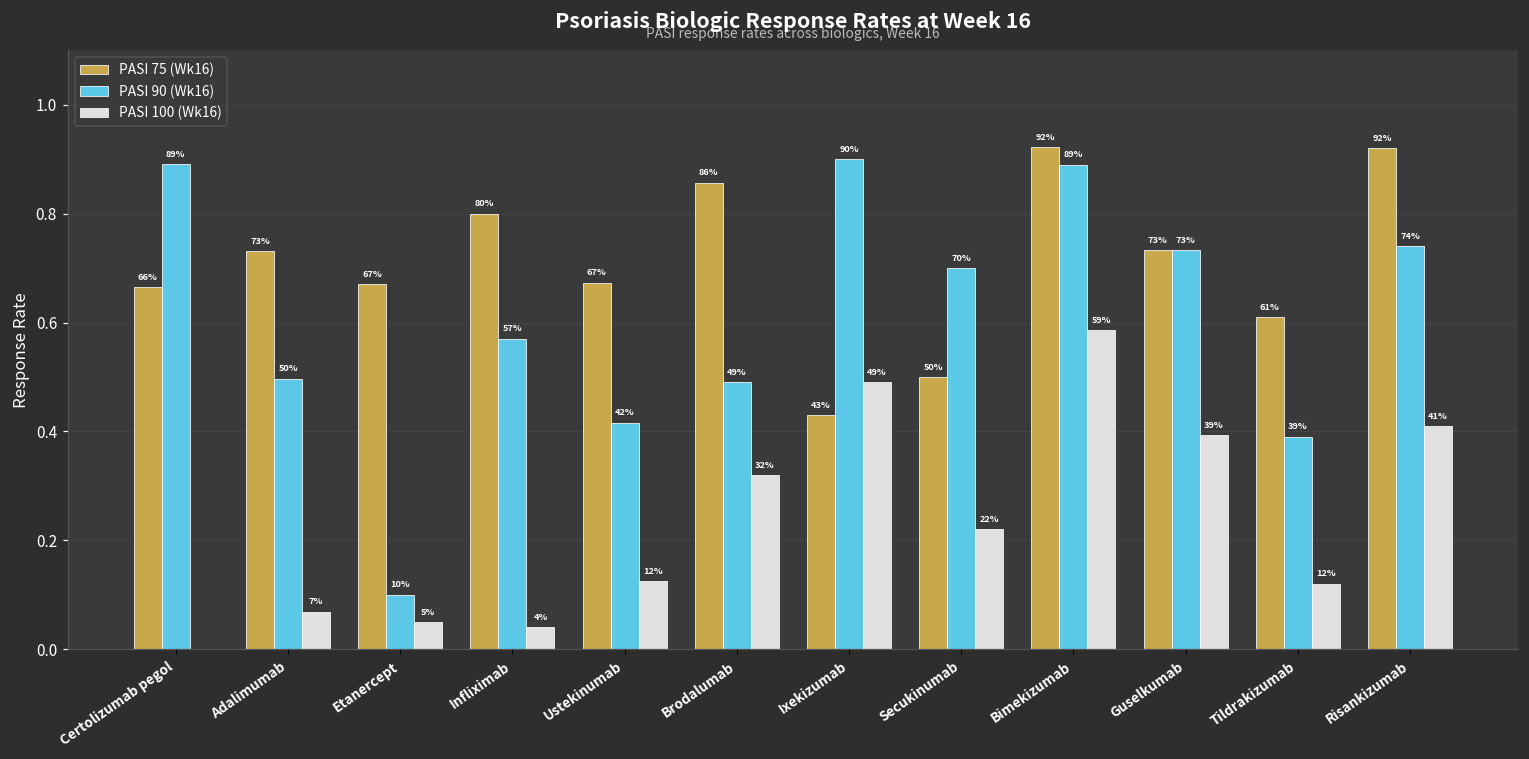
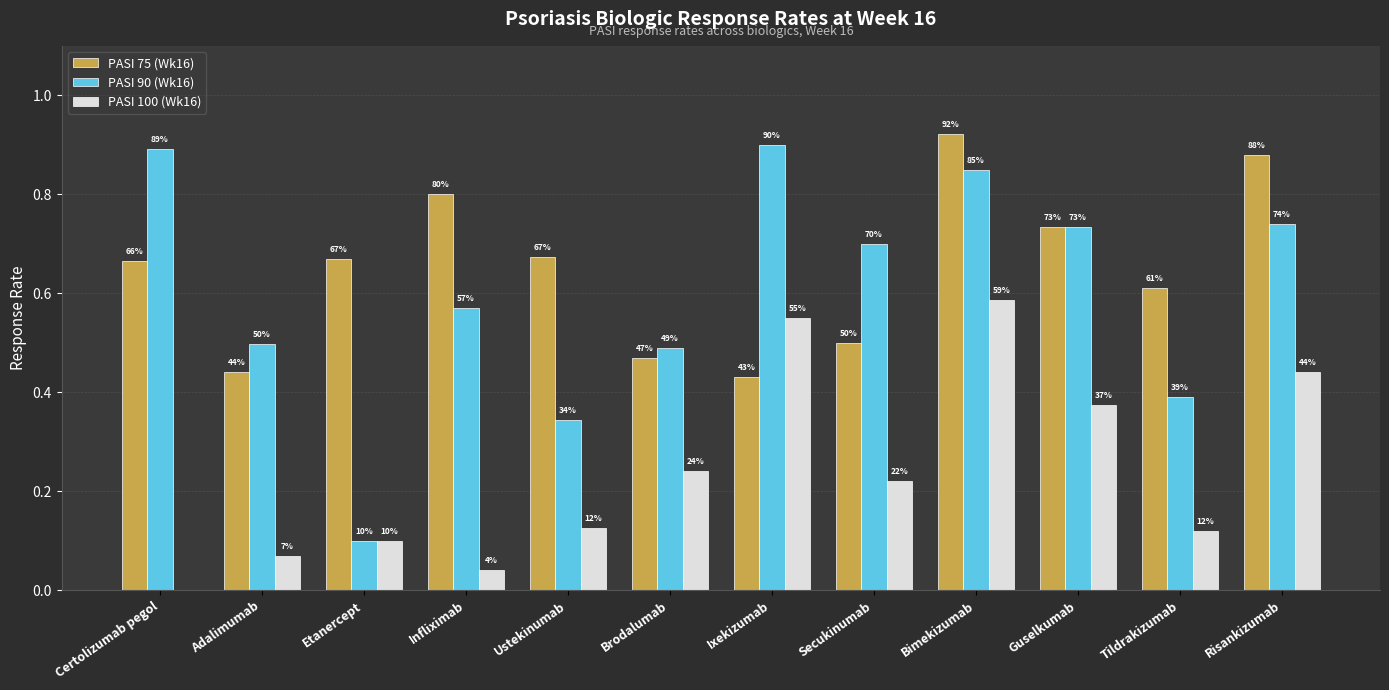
  {
    "PASI 75 (Wk16)": {
      "Certolizumab pegol": "66%",
-     "Adalimumab": "73%",
+     "Adalimumab": "44%",
      "Etanercept": "67%",
      "Infliximab": "80%",
      "Ustekinumab": "67%",
-     "Brodalumab": "86%",
+     "Brodalumab": "47%",
      "Ixekizumab": "43%",
      "Secukinumab": "50%",
      "Bimekizumab": "92%",
      "Guselkumab": "73%",
      "Tildrakizumab": "61%",
-     "Risankizumab": "92%"
+     "Risankizumab": "88%"
    },
    "PASI 90 (Wk16)": {
      "Certolizumab pegol": "89%",
      "Adalimumab": "50%",
      "Etanercept": "10%",
      "Infliximab": "57%",
-     "Ustekinumab": "42%",
+     "Ustekinumab": "34%",
      "Brodalumab": "49%",
      "Ixekizumab": "90%",
      "Secukinumab": "70%",
-     "Bimekizumab": "89%",
+     "Bimekizumab": "85%",
      "Guselkumab": "73%",
      "Tildrakizumab": "39%",
      "Risankizumab": "74%"
    },
    "PASI 100 (Wk16)": {
      "Adalimumab": "7%",
-     "Etanercept": "5%",
+     "Etanercept": "10%",
      "Infliximab": "4%",
      "Ustekinumab": "12%",
-     "Brodalumab": "32%",
-     "Ixekizumab": "49%",
+     "Brodalumab": "24%",
+     "Ixekizumab": "55%",
      "Secukinumab": "22%",
      "Bimekizumab": "59%",
-     "Guselkumab": "39%",
+     "Guselkumab": "37%",
      "Tildrakizumab": "12%",
-     "Risankizumab": "41%"
+     "Risankizumab": "44%"
    }
  }
